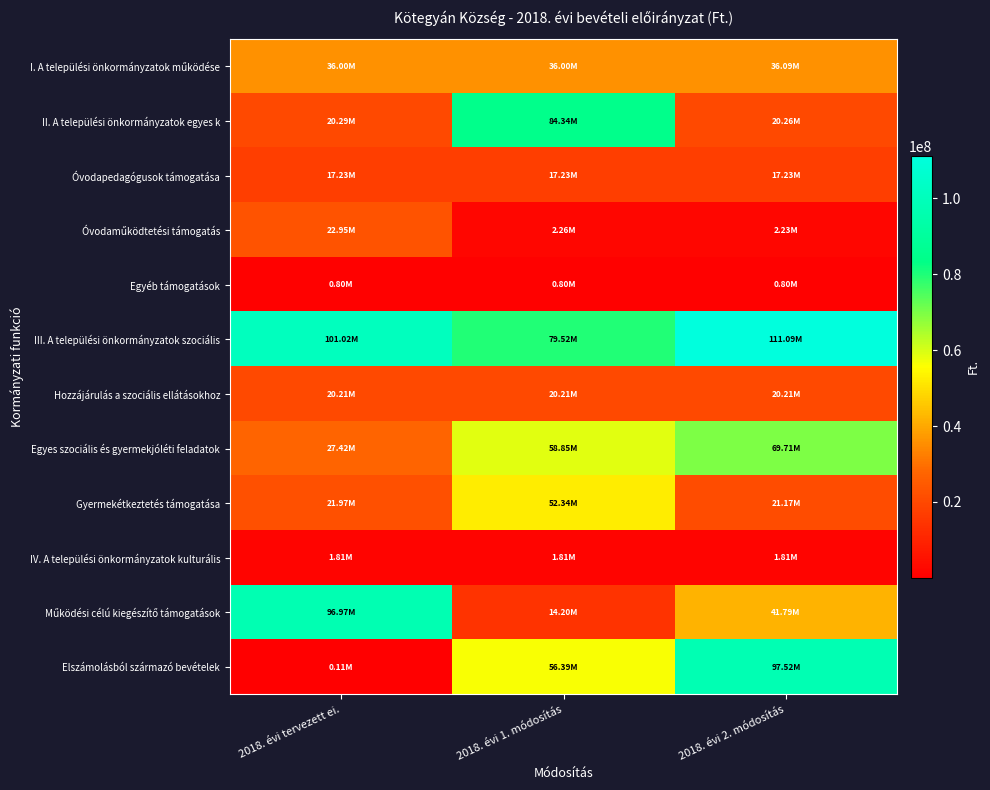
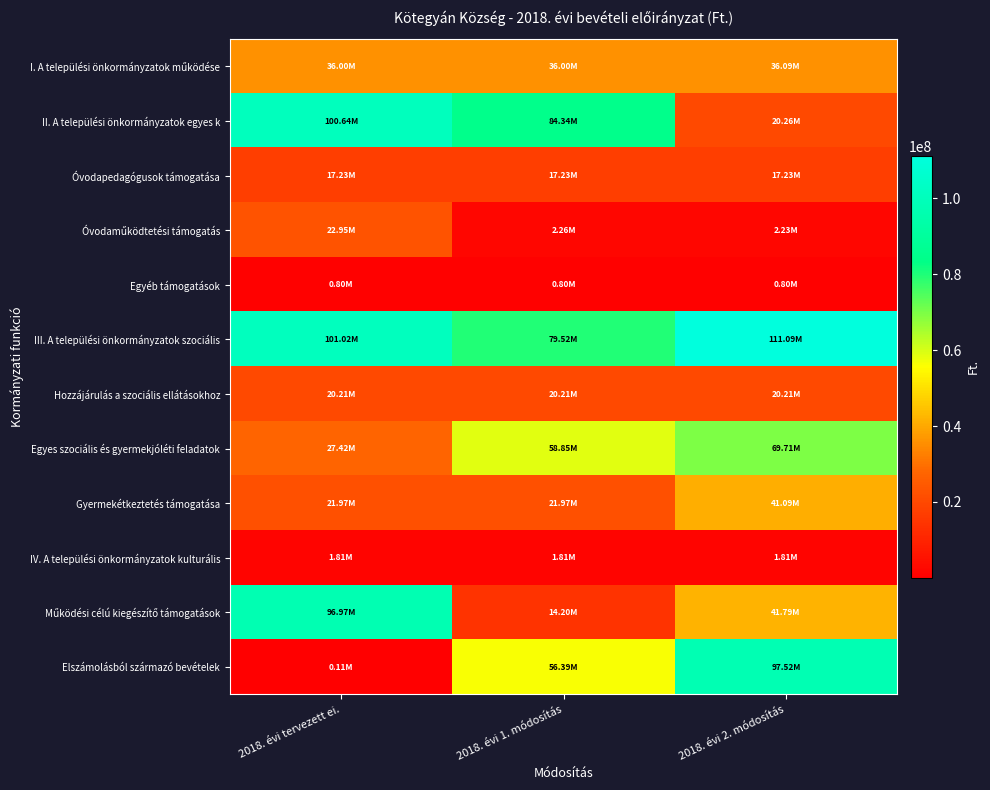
  {
    "I. A települési önkormányzatok működése": {
      "2018. évi tervezett ei.": "36.00M",
      "2018. évi 1. módosítás": "36.00M",
      "2018. évi 2. módosítás": "36.09M"
    },
    "II. A települési önkormányzatok egyes k": {
-     "2018. évi tervezett ei.": "20.29M",
+     "2018. évi tervezett ei.": "100.64M",
      "2018. évi 1. módosítás": "84.34M",
      "2018. évi 2. módosítás": "20.26M"
    },
    "Óvodapedagógusok támogatása": {
      "2018. évi tervezett ei.": "17.23M",
      "2018. évi 1. módosítás": "17.23M",
      "2018. évi 2. módosítás": "17.23M"
    },
    "Óvodaműködtetési támogatás": {
      "2018. évi tervezett ei.": "22.95M",
      "2018. évi 1. módosítás": "2.26M",
      "2018. évi 2. módosítás": "2.23M"
    },
    "Egyéb támogatások": {
      "2018. évi tervezett ei.": "0.80M",
      "2018. évi 1. módosítás": "0.80M",
      "2018. évi 2. módosítás": "0.80M"
    },
    "III. A települési önkormányzatok szociális": {
      "2018. évi tervezett ei.": "101.02M",
      "2018. évi 1. módosítás": "79.52M",
      "2018. évi 2. módosítás": "111.09M"
    },
    "Hozzájárulás a szociális ellátásokhoz": {
      "2018. évi tervezett ei.": "20.21M",
      "2018. évi 1. módosítás": "20.21M",
      "2018. évi 2. módosítás": "20.21M"
    },
    "Egyes szociális és gyermekjóléti feladatok": {
      "2018. évi tervezett ei.": "27.42M",
      "2018. évi 1. módosítás": "58.85M",
      "2018. évi 2. módosítás": "69.71M"
    },
    "Gyermekétkeztetés támogatása": {
      "2018. évi tervezett ei.": "21.97M",
-     "2018. évi 1. módosítás": "52.34M",
-     "2018. évi 2. módosítás": "21.17M"
+     "2018. évi 1. módosítás": "21.97M",
+     "2018. évi 2. módosítás": "41.09M"
    },
    "IV. A települési önkormányzatok kulturális": {
      "2018. évi tervezett ei.": "1.81M",
      "2018. évi 1. módosítás": "1.81M",
      "2018. évi 2. módosítás": "1.81M"
    },
    "Működési célú kiegészítő támogatások": {
      "2018. évi tervezett ei.": "96.97M",
      "2018. évi 1. módosítás": "14.20M",
      "2018. évi 2. módosítás": "41.79M"
    },
    "Elszámolásból származó bevételek": {
      "2018. évi tervezett ei.": "0.11M",
      "2018. évi 1. módosítás": "56.39M",
      "2018. évi 2. módosítás": "97.52M"
    }
  }
